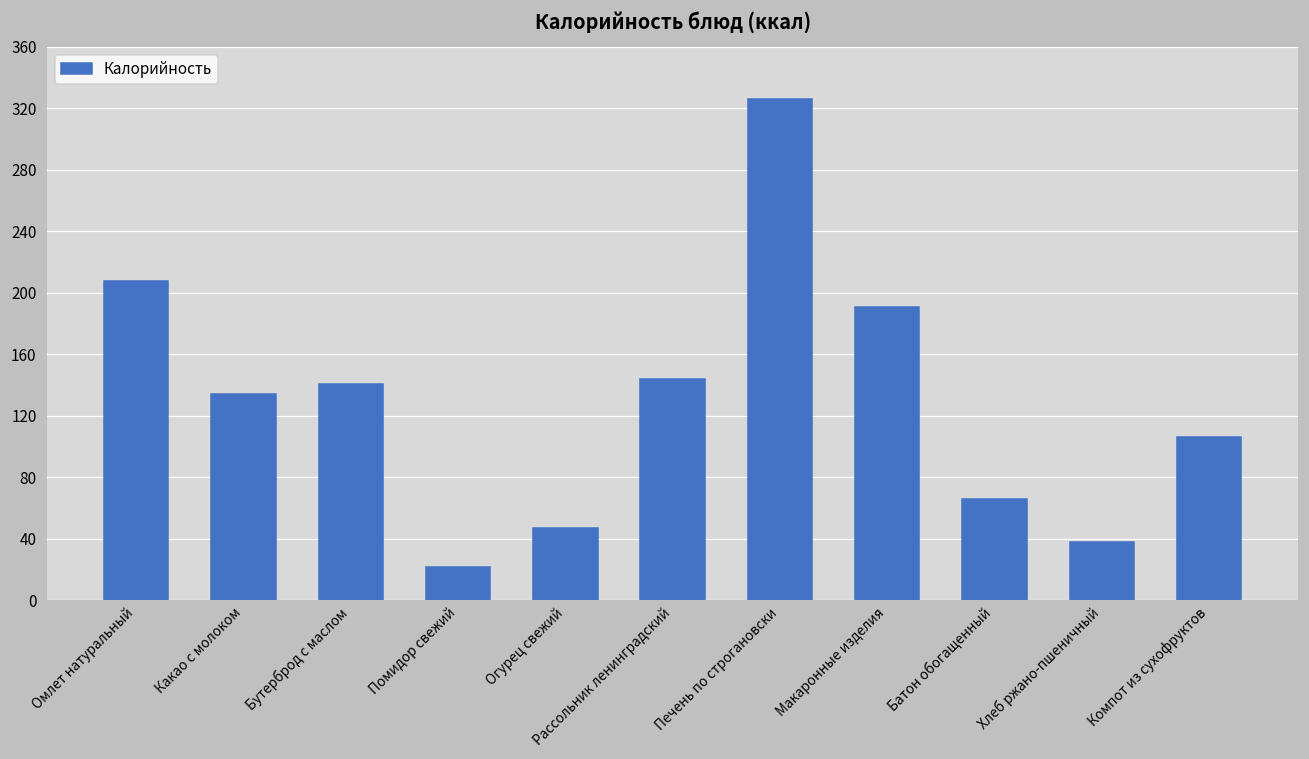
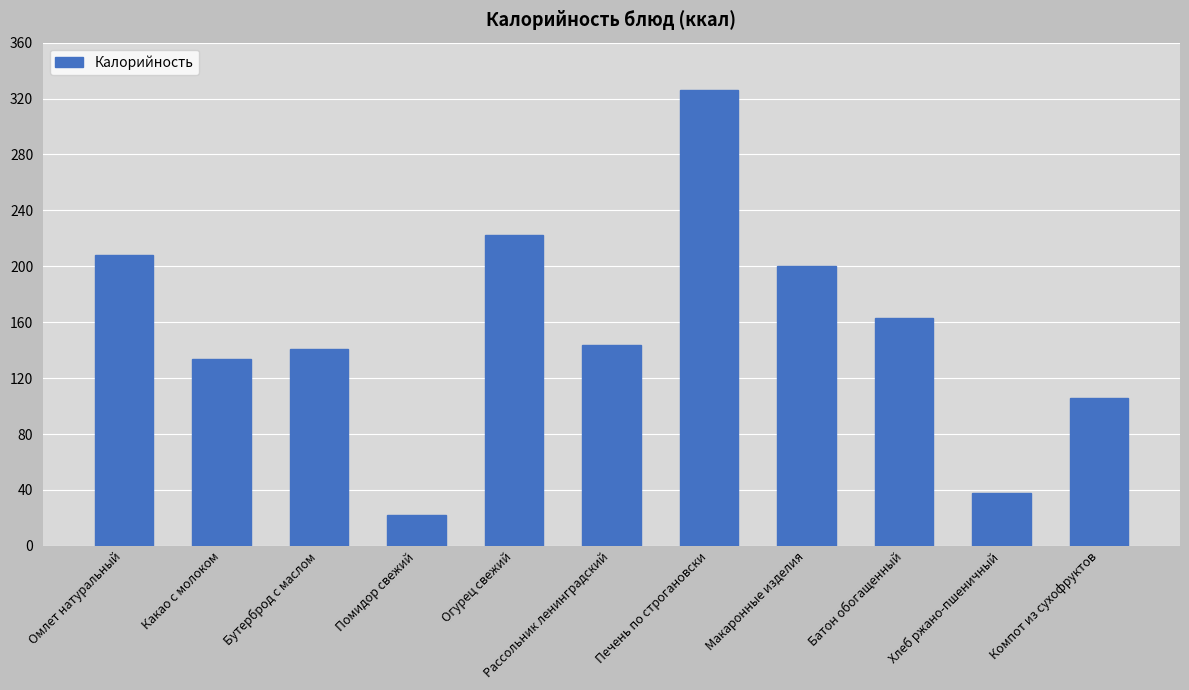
  {
    "Омлет натуральный": 208,
    "Какао с молоком": 134,
    "Бутерброд с маслом": 141,
    "Помидор свежий": 22,
-   "Огурец свежий": 47,
+   "Огурец свежий": 223,
    "Рассольник ленинградский": 144,
    "Печень по строгановски": 326,
-   "Макаронные изделия": 191,
-   "Батон обогащенный": 66,
+   "Макаронные изделия": 200,
+   "Батон обогащенный": 163,
    "Хлеб ржано-пшеничный": 38,
    "Компот из сухофруктов": 106
  }
